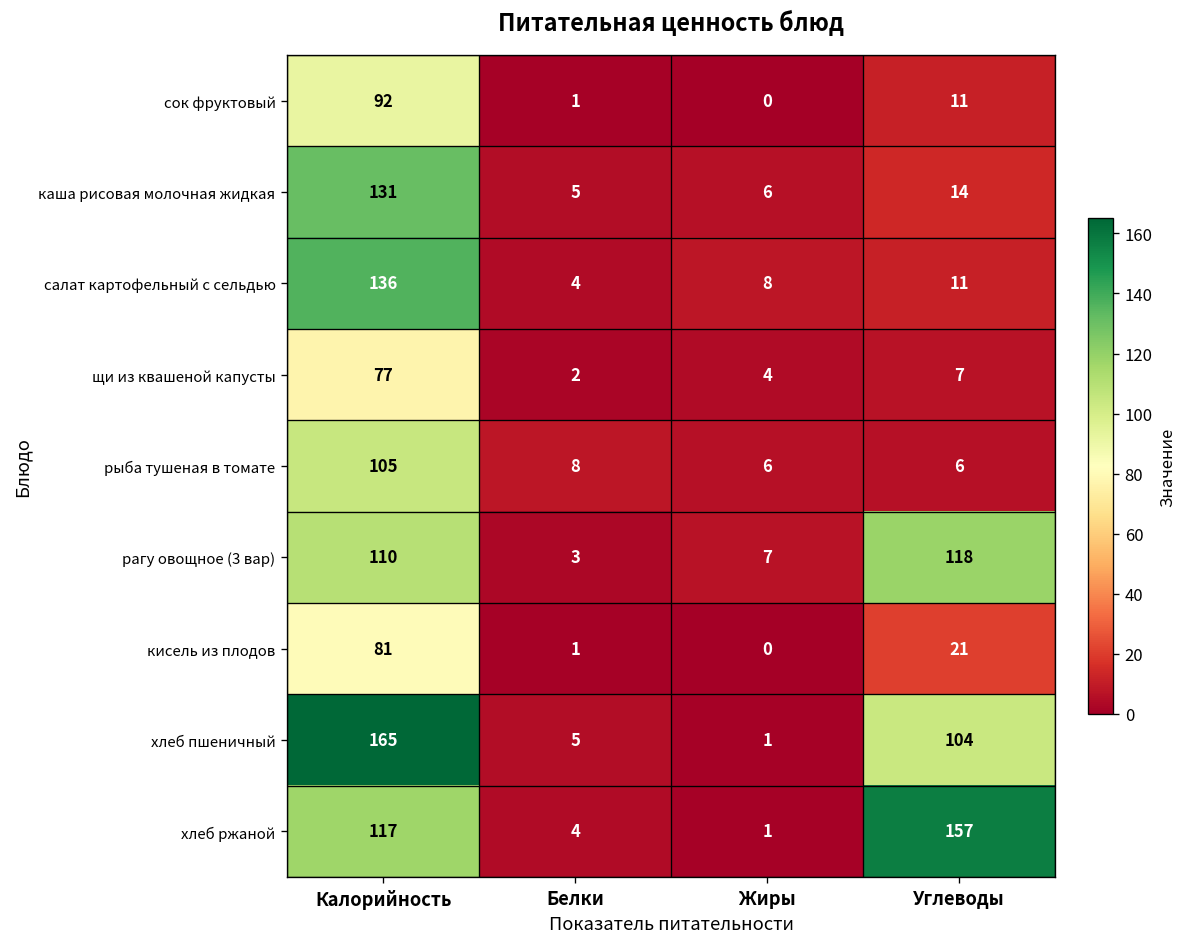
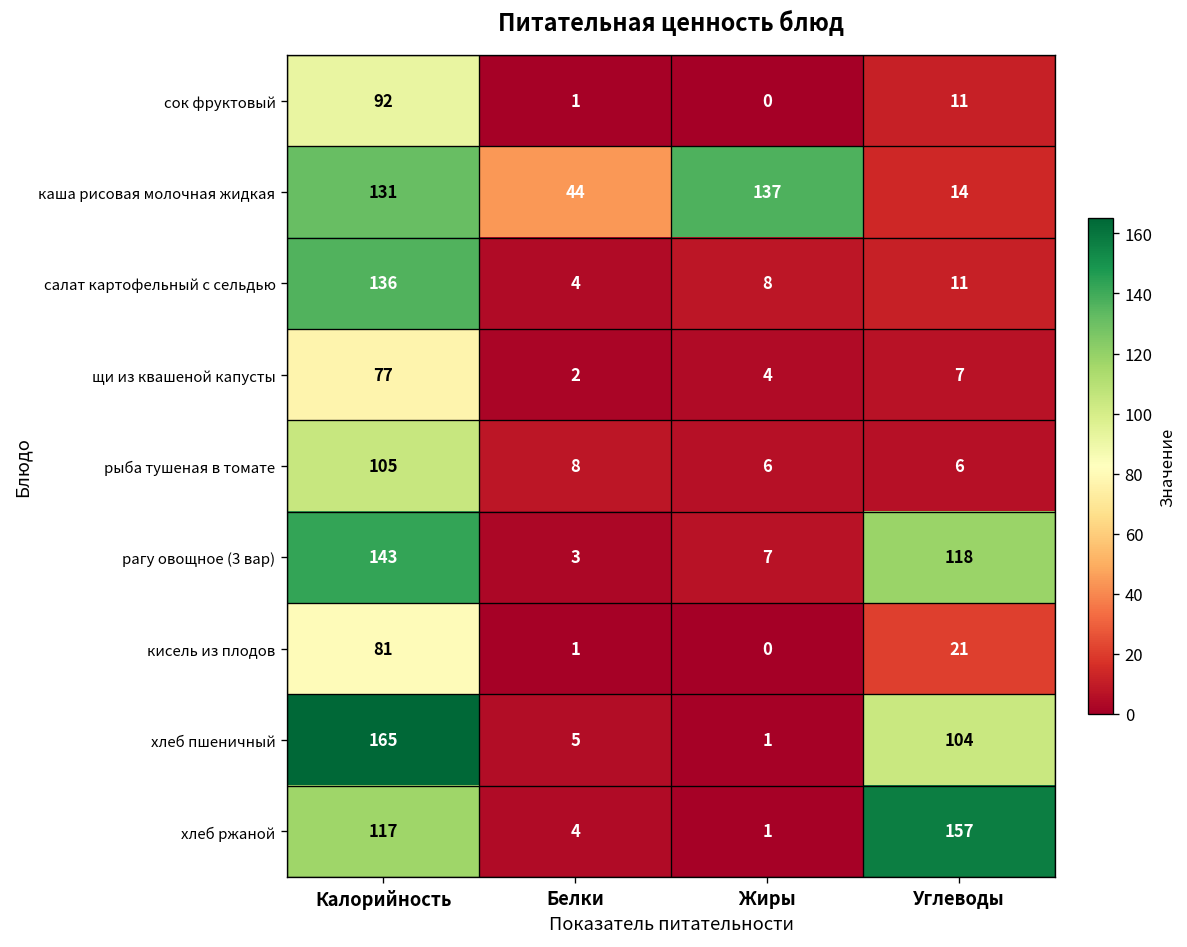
  {
    "сок фруктовый": {
      "Калорийность": 92,
      "Белки": 1,
      "Жиры": 0,
      "Углеводы": 11
    },
    "каша рисовая молочная жидкая": {
      "Калорийность": 131,
-     "Белки": 5,
-     "Жиры": 6,
+     "Белки": 44,
+     "Жиры": 137,
      "Углеводы": 14
    },
    "салат картофельный с сельдью": {
      "Калорийность": 136,
      "Белки": 4,
      "Жиры": 8,
      "Углеводы": 11
    },
    "щи из квашеной капусты": {
      "Калорийность": 77,
      "Белки": 2,
      "Жиры": 4,
      "Углеводы": 7
    },
    "рыба тушеная в томате": {
      "Калорийность": 105,
      "Белки": 8,
      "Жиры": 6,
      "Углеводы": 6
    },
    "рагу овощное (3 вар)": {
-     "Калорийность": 110,
+     "Калорийность": 143,
      "Белки": 3,
      "Жиры": 7,
      "Углеводы": 118
    },
    "кисель из плодов": {
      "Калорийность": 81,
      "Белки": 1,
      "Жиры": 0,
      "Углеводы": 21
    },
    "хлеб пшеничный": {
      "Калорийность": 165,
      "Белки": 5,
      "Жиры": 1,
      "Углеводы": 104
    },
    "хлеб ржаной": {
      "Калорийность": 117,
      "Белки": 4,
      "Жиры": 1,
      "Углеводы": 157
    }
  }
